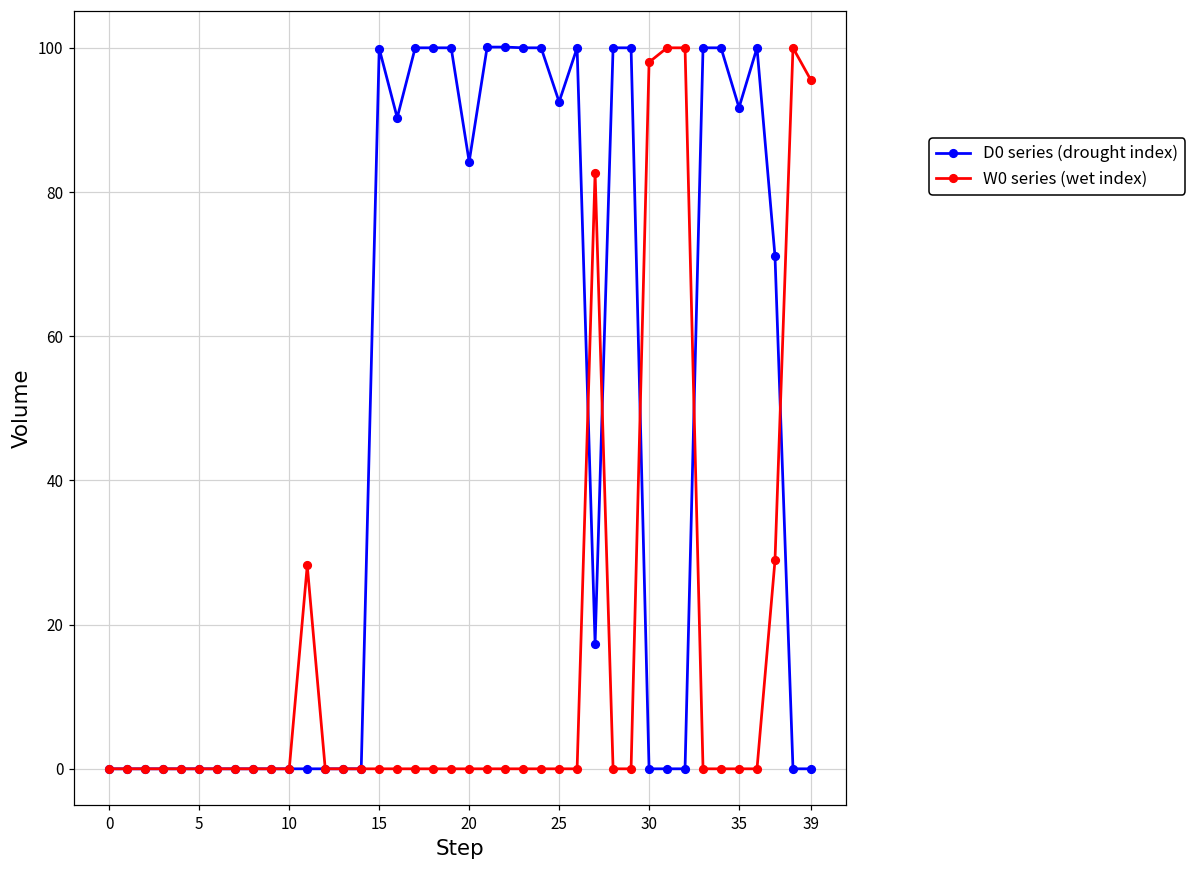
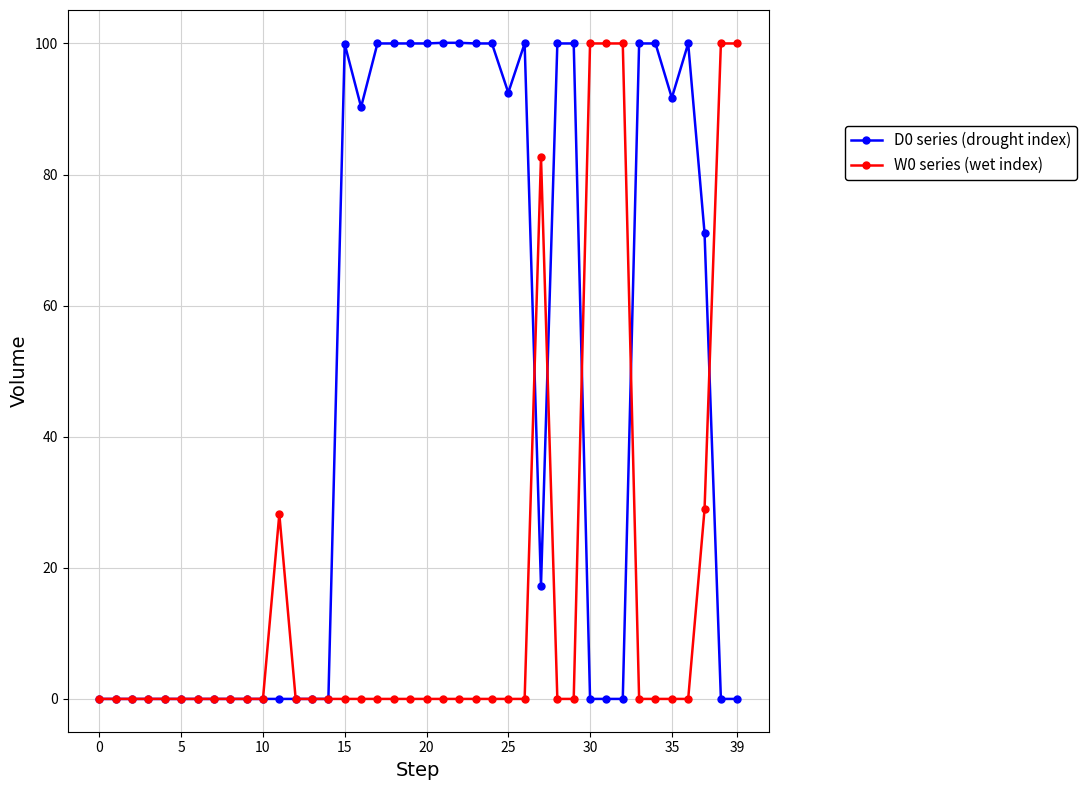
  {
    "D0 series (drought index)": {
      "15": 100,
-     "20": 84,
+     "20": 100,
      "25": 93,
      "30": 0,
      "35": 92,
      "39": 0
    },
    "W0 series (wet index)": {
      "15": 0,
      "20": 0,
      "25": 0,
-     "30": 98,
+     "30": 100,
      "35": 0,
-     "39": 96
+     "39": 100
    }
  }
